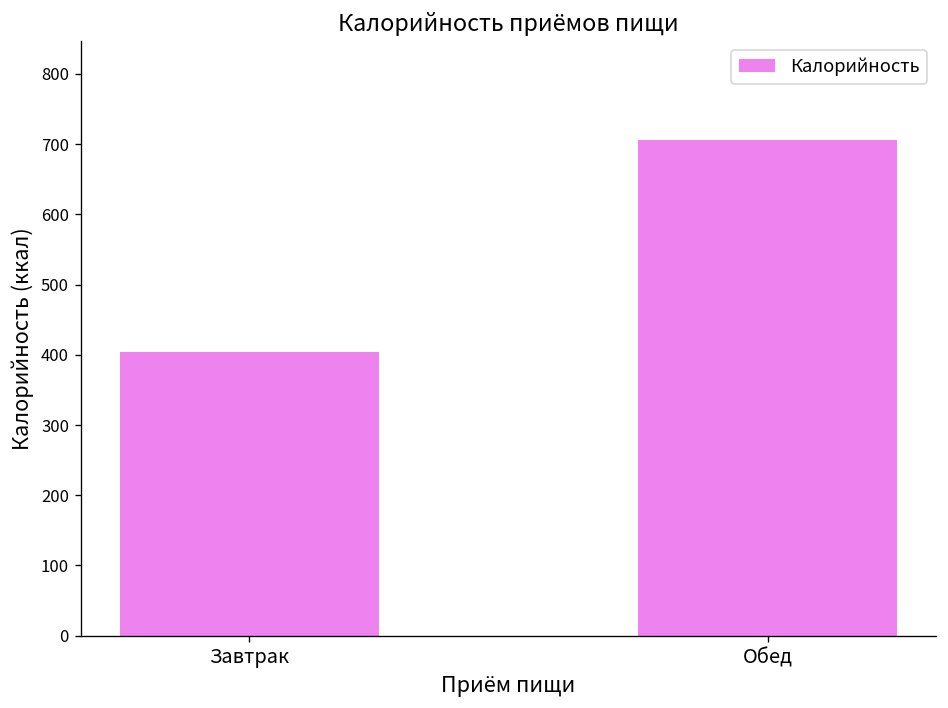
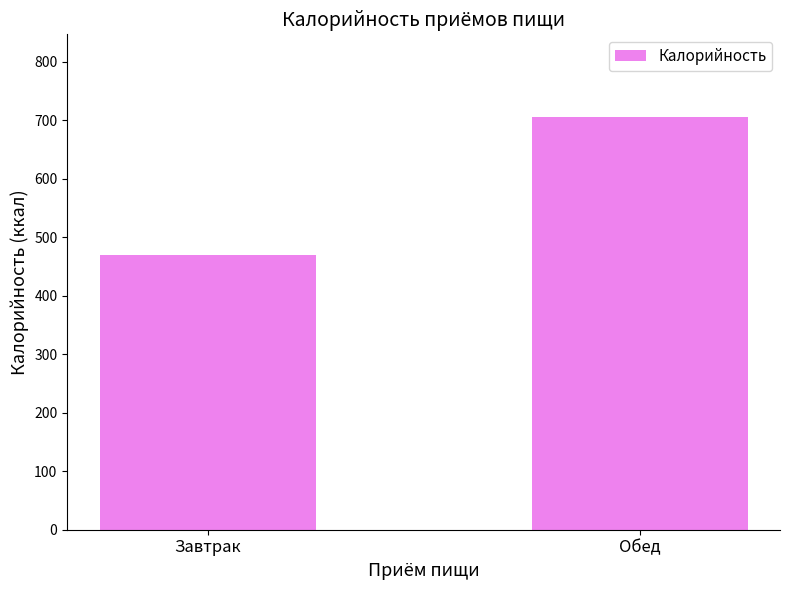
  {
-   "Завтрак": 400,
+   "Завтрак": 470,
    "Обед": 710
  }
